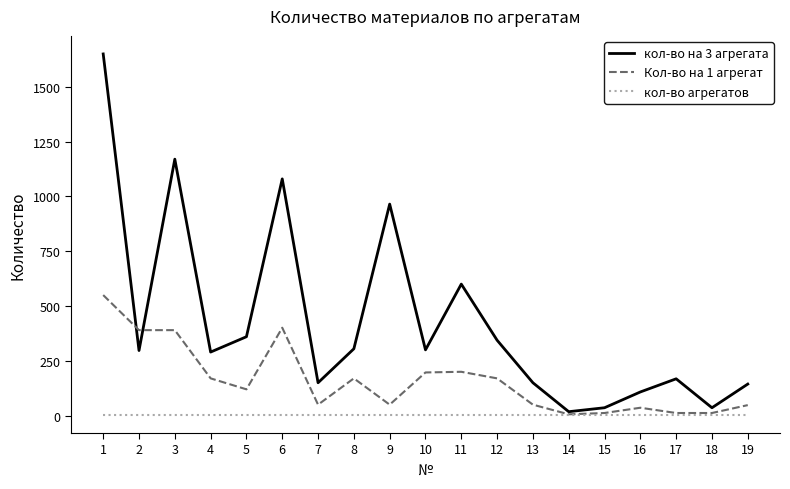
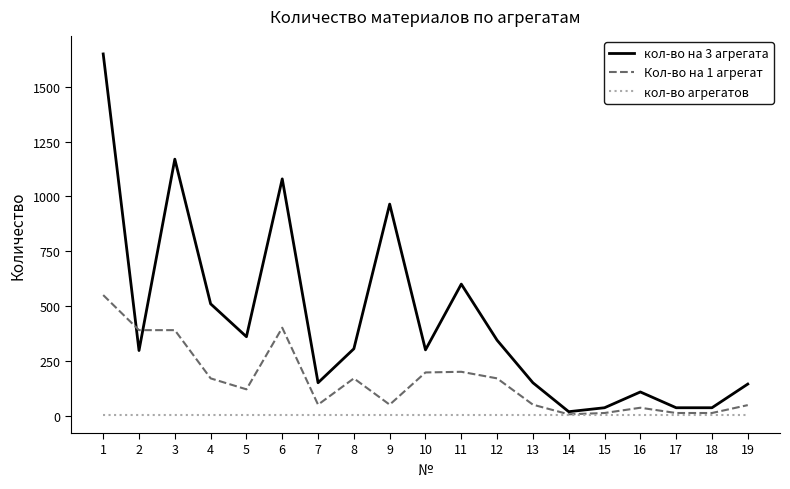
  {
    "кол-во на 3 агрегата": {
      "1": 1650,
      "2": 300,
      "3": 1170,
-     "4": 290,
+     "4": 510,
      "5": 360,
      "6": 1080,
      "7": 150,
      "8": 310,
      "9": 970,
      "10": 300,
      "11": 600,
      "12": 340,
      "13": 150,
      "14": 20,
      "15": 40,
      "16": 110,
-     "17": 170,
+     "17": 40,
      "18": 40,
      "19": 140
    },
    "Кол-во на 1 агрегат": {
      "1": 550,
      "2": 390,
      "3": 390,
      "4": 170,
      "5": 120,
      "6": 400,
      "7": 50,
      "8": 170,
      "9": 50,
      "10": 200,
      "11": 200,
      "12": 170,
      "13": 50,
      "16": 40,
      "19": 50
    },
    "кол-во агрегатов": {
      "1": 0,
      "2": 0,
      "3": 0,
      "4": 0,
      "5": 0,
      "6": 0,
      "7": 0,
      "8": 0,
      "9": 0,
      "10": 0,
      "11": 0,
      "12": 0,
      "13": 0,
      "16": 0,
      "19": 0
    }
  }
